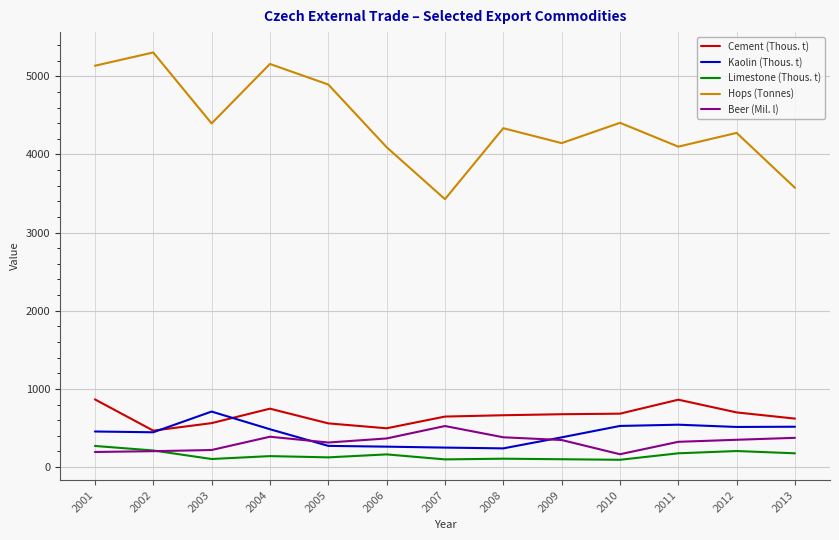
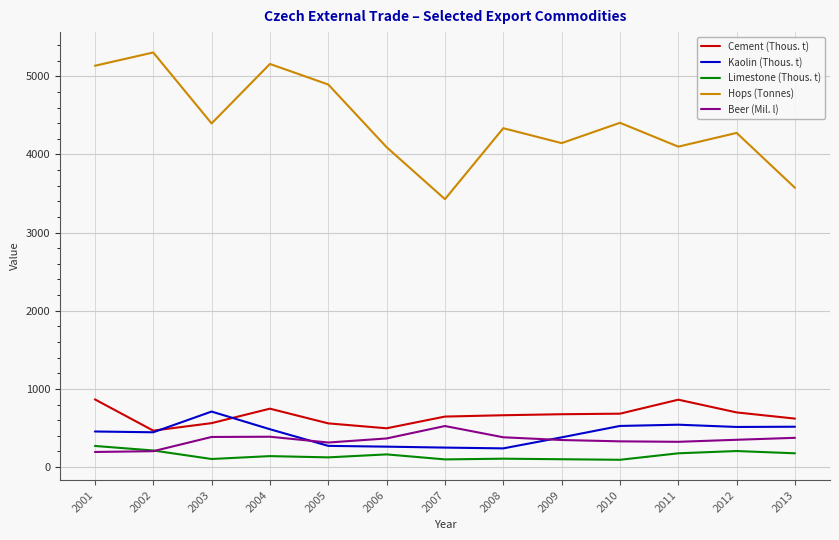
  {
    "Cement (Thous. t)": {
      "2001": 900,
      "2003": 600,
      "2004": 700,
      "2005": 600,
      "2006": 500,
      "2007": 600,
      "2008": 700,
      "2009": 700,
      "2010": 700,
      "2011": 900,
      "2012": 700,
      "2013": 600
    },
    "Kaolin (Thous. t)": {
      "2001": 500,
      "2003": 700,
      "2004": 500,
      "2005": 300,
      "2006": 300,
      "2007": 200,
      "2008": 200,
      "2009": 400,
      "2010": 500,
      "2011": 500,
      "2012": 500,
      "2013": 500
    },
    "Limestone (Thous. t)": {
      "2001": 300,
      "2003": 100,
      "2004": 100,
      "2005": 100,
      "2006": 200,
      "2007": 100,
      "2008": 100,
      "2009": 100,
      "2010": 100,
      "2011": 200,
      "2012": 200,
      "2013": 200
    },
    "Hops (Tonnes)": {
      "2001": 5100,
      "2002": 5300,
      "2003": 4400,
      "2004": 5200,
      "2005": 4900,
      "2006": 4100,
      "2007": 3400,
      "2008": 4300,
      "2009": 4100,
      "2010": 4400,
      "2011": 4100,
      "2012": 4300,
      "2013": 3600
    },
    "Beer (Mil. l)": {
      "2001": 200,
-     "2003": 200,
+     "2003": 400,
      "2004": 400,
      "2005": 300,
      "2006": 400,
      "2007": 500,
      "2008": 400,
      "2009": 300,
-     "2010": 200,
+     "2010": 300,
      "2011": 300,
      "2012": 300,
      "2013": 400
    }
  }
